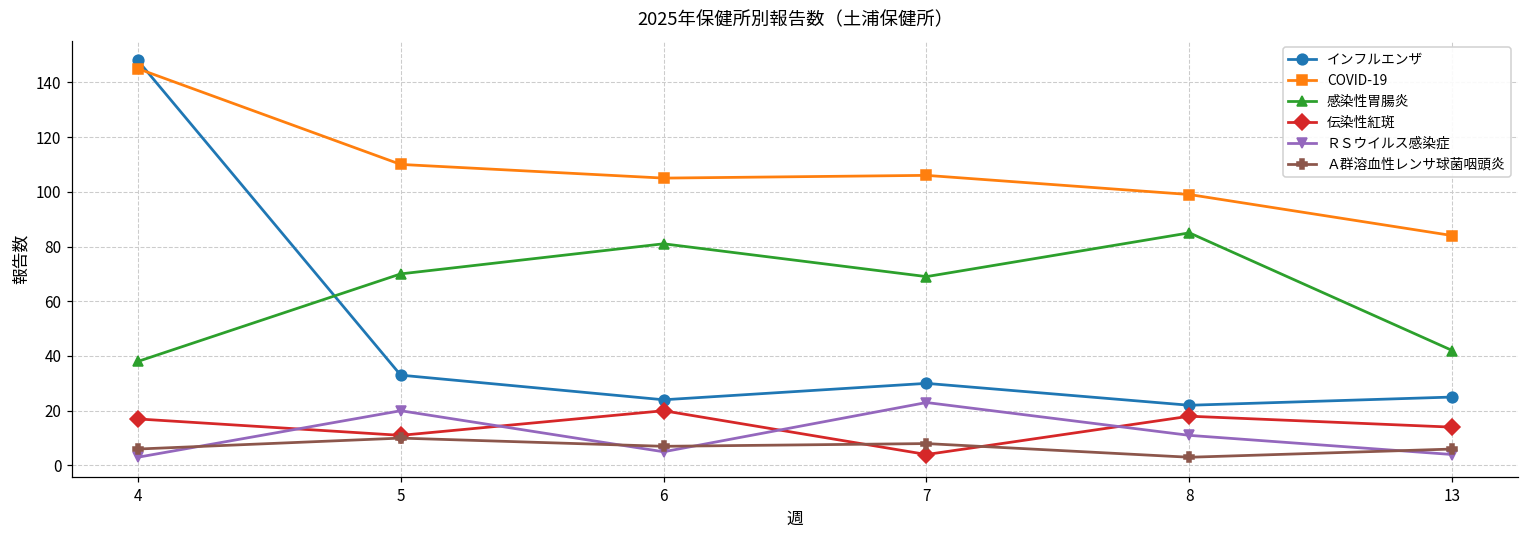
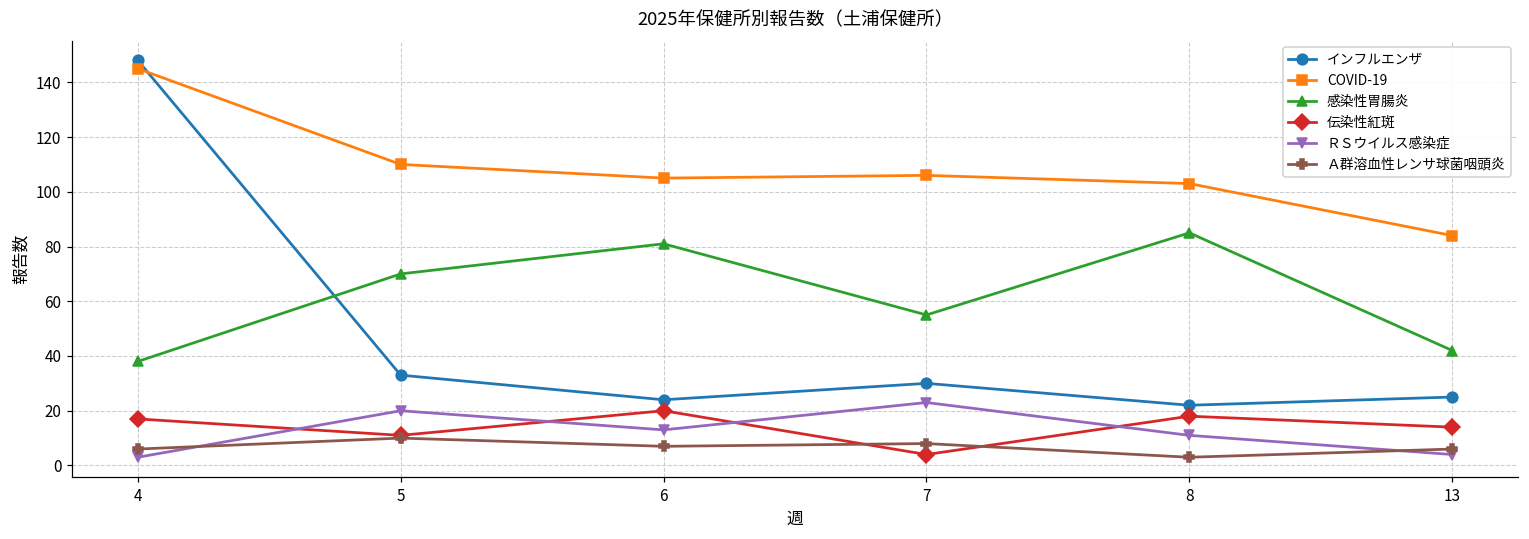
  {
    "インフルエンザ": {
      "4": 148,
      "5": 33,
      "6": 24,
      "7": 30,
      "8": 22,
      "13": 25
    },
    "COVID-19": {
      "4": 145,
      "5": 110,
      "6": 105,
      "7": 106,
-     "8": 99,
+     "8": 103,
      "13": 84
    },
    "感染性胃腸炎": {
      "4": 38,
      "5": 70,
      "6": 81,
-     "7": 69,
+     "7": 55,
      "8": 85,
      "13": 42
    },
    "伝染性紅斑": {
      "4": 17,
      "6": 20,
      "7": 4,
      "8": 18,
      "13": 14
    },
    "ＲＳウイルス感染症": {
      "4": 3,
      "5": 20,
-     "6": 5,
+     "6": 13,
      "7": 23,
      "8": 11,
      "13": 4
    },
    "Ａ群溶血性レンサ球菌咽頭炎": {
      "4": 6,
      "6": 7,
      "7": 8,
      "8": 3,
      "13": 6
    }
  }
